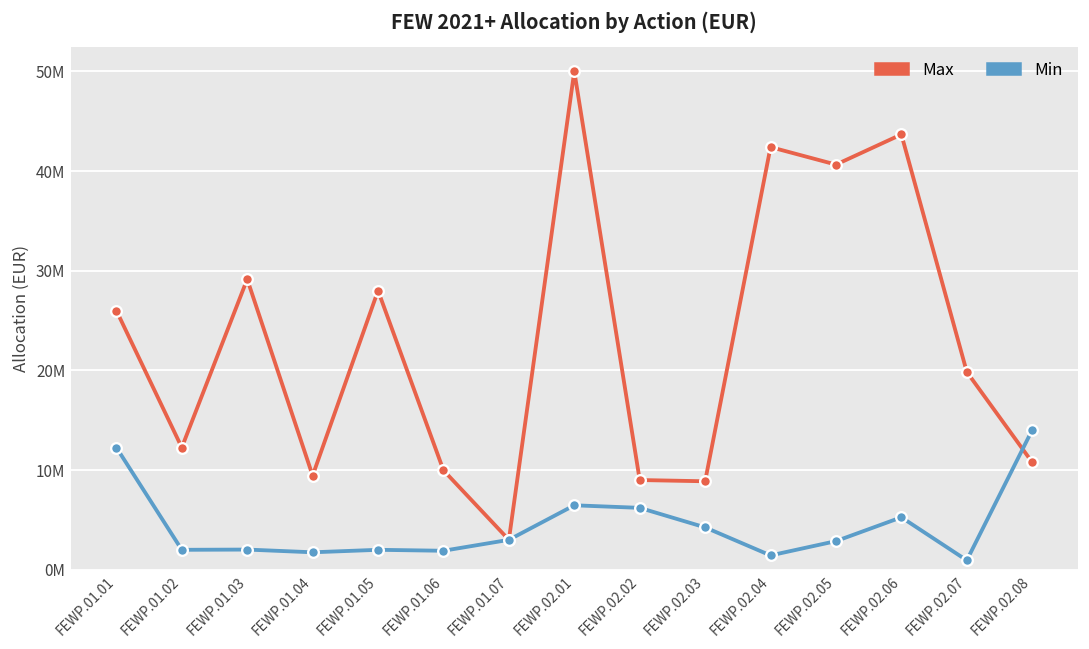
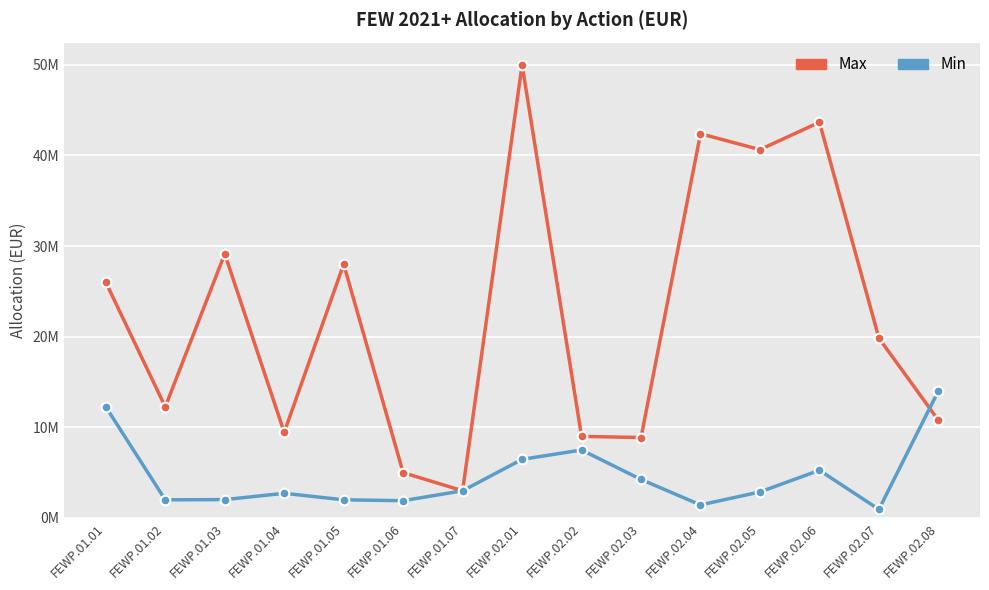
  {
    "Max": {
      "FEWP.01.01": 26000000,
      "FEWP.01.02": 12000000,
      "FEWP.01.03": 29000000,
      "FEWP.01.04": 9000000,
      "FEWP.01.05": 28000000,
-     "FEWP.01.06": 10000000,
+     "FEWP.01.06": 5000000,
      "FEWP.02.01": 50000000,
      "FEWP.02.02": 9000000,
      "FEWP.02.03": 9000000,
      "FEWP.02.04": 42000000,
      "FEWP.02.05": 41000000,
      "FEWP.02.06": 44000000,
      "FEWP.02.07": 20000000,
      "FEWP.02.08": 11000000
    },
    "Min": {
      "FEWP.01.01": 12000000,
      "FEWP.01.02": 2000000,
      "FEWP.01.03": 2000000,
-     "FEWP.01.04": 2000000,
+     "FEWP.01.04": 3000000,
      "FEWP.01.05": 2000000,
      "FEWP.01.06": 2000000,
      "FEWP.02.01": 6000000,
-     "FEWP.02.02": 6000000,
+     "FEWP.02.02": 8000000,
      "FEWP.02.03": 4000000,
      "FEWP.02.04": 1000000,
      "FEWP.02.05": 3000000,
      "FEWP.02.06": 5000000,
      "FEWP.02.07": 1000000,
      "FEWP.02.08": 14000000
    }
  }
